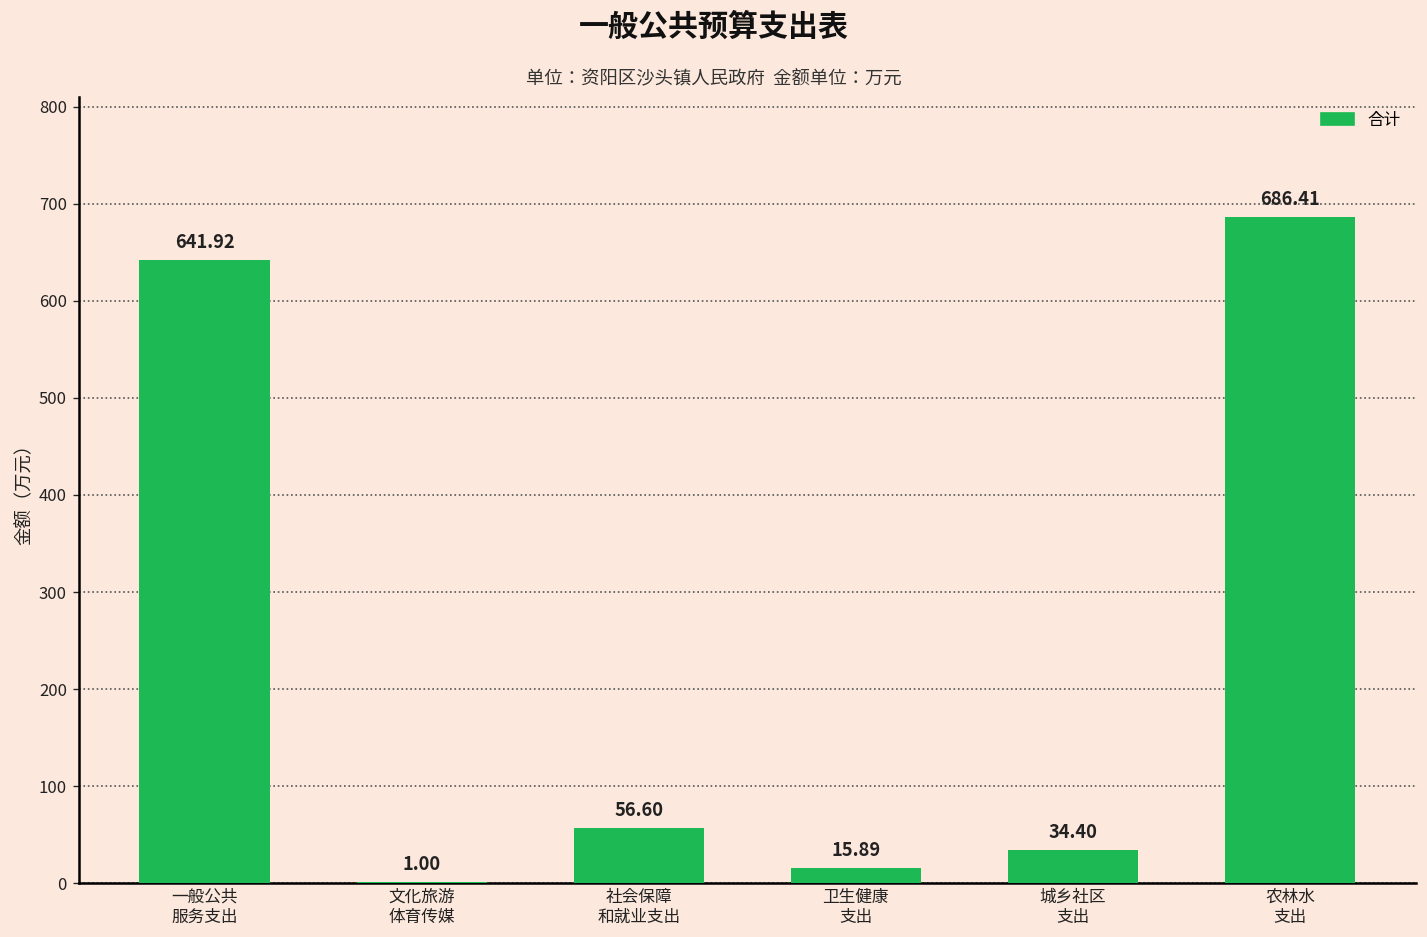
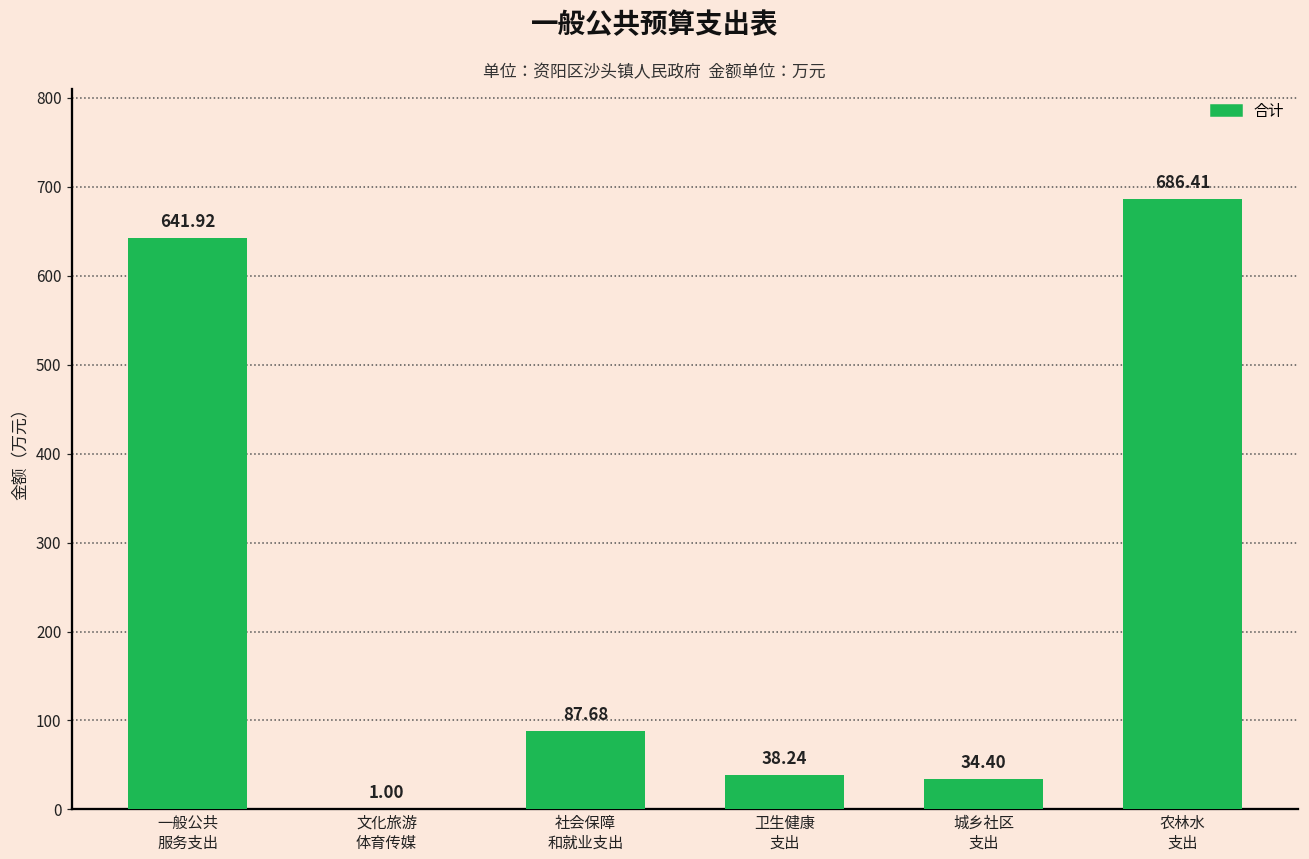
  {
    "一般公共 服务支出": 641.92,
    "文化旅游 体育传媒": 1.00,
-   "社会保障 和就业支出": 56.60,
-   "卫生健康 支出": 15.89,
+   "社会保障 和就业支出": 87.68,
+   "卫生健康 支出": 38.24,
    "城乡社区 支出": 34.40,
    "农林水 支出": 686.41
  }
